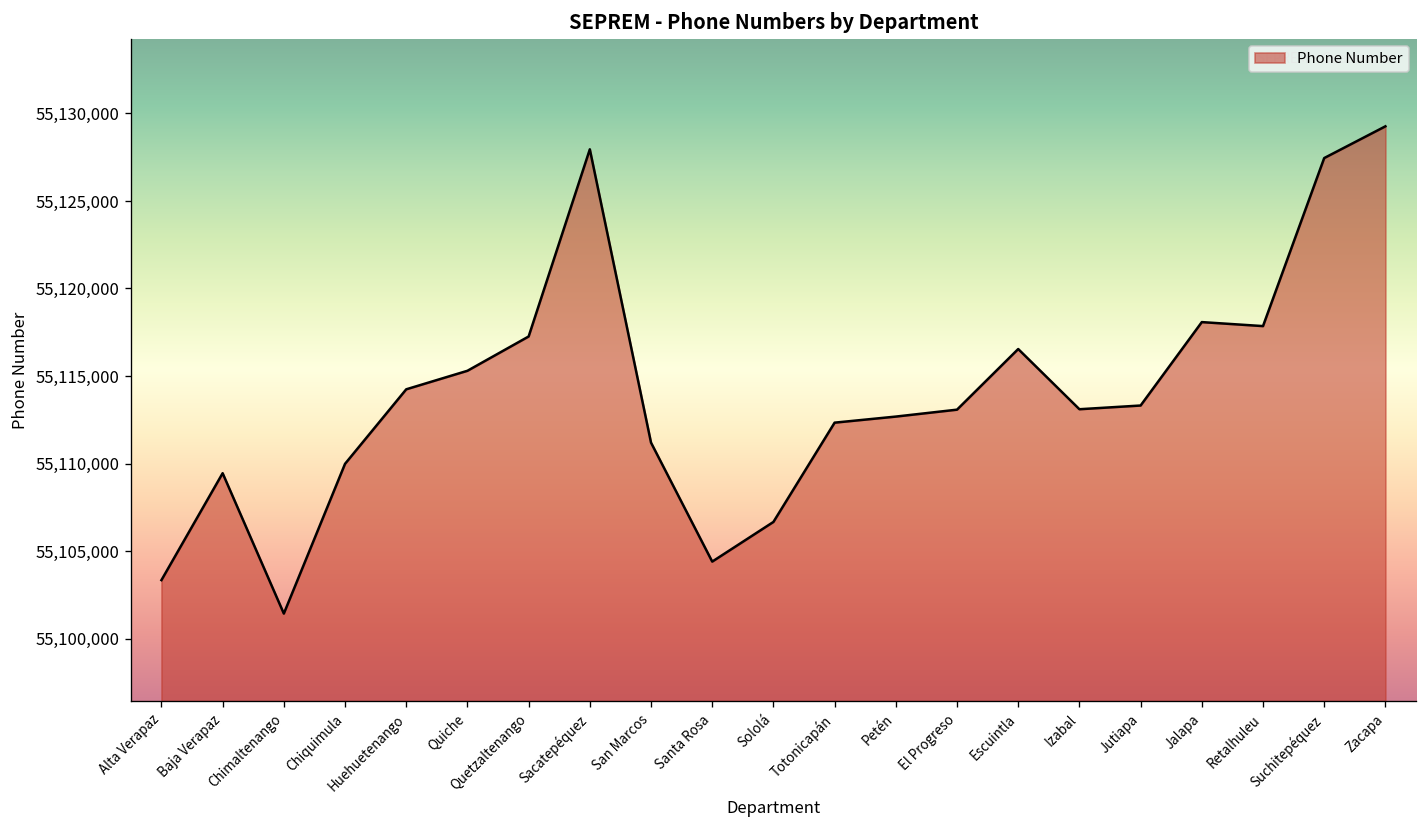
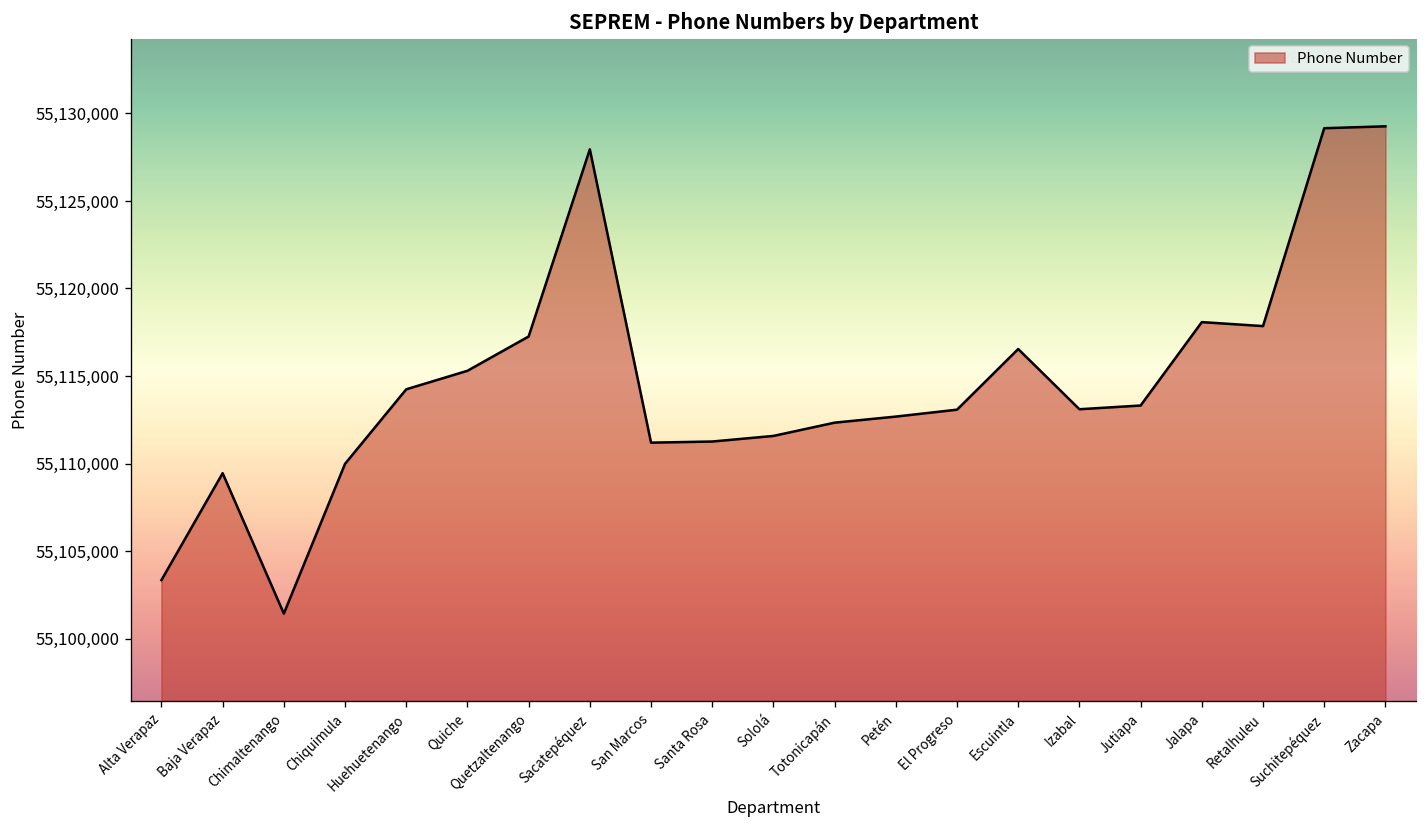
  {
    "Alta Verapaz": "55,103,300",
    "Baja Verapaz": "55,109,400",
    "Chimaltenango": "55,101,400",
    "Chiquimula": "55,110,000",
    "Huehuetenango": "55,114,200",
    "Quiche": "55,115,300",
    "Quetzaltenango": "55,117,300",
    "Sacatepéquez": "55,128,000",
    "San Marcos": "55,111,200",
-   "Santa Rosa": "55,104,400",
-   "Sololá": "55,106,700",
+   "Santa Rosa": "55,111,300",
+   "Sololá": "55,111,600",
    "Totonicapán": "55,112,300",
    "Petén": "55,112,700",
    "El Progreso": "55,113,100",
    "Escuintla": "55,116,500",
    "Izabal": "55,113,100",
    "Jutiapa": "55,113,300",
    "Jalapa": "55,118,100",
    "Retalhuleu": "55,117,900",
-   "Suchitepéquez": "55,127,500",
+   "Suchitepéquez": "55,129,200",
    "Zacapa": "55,129,300"
  }
